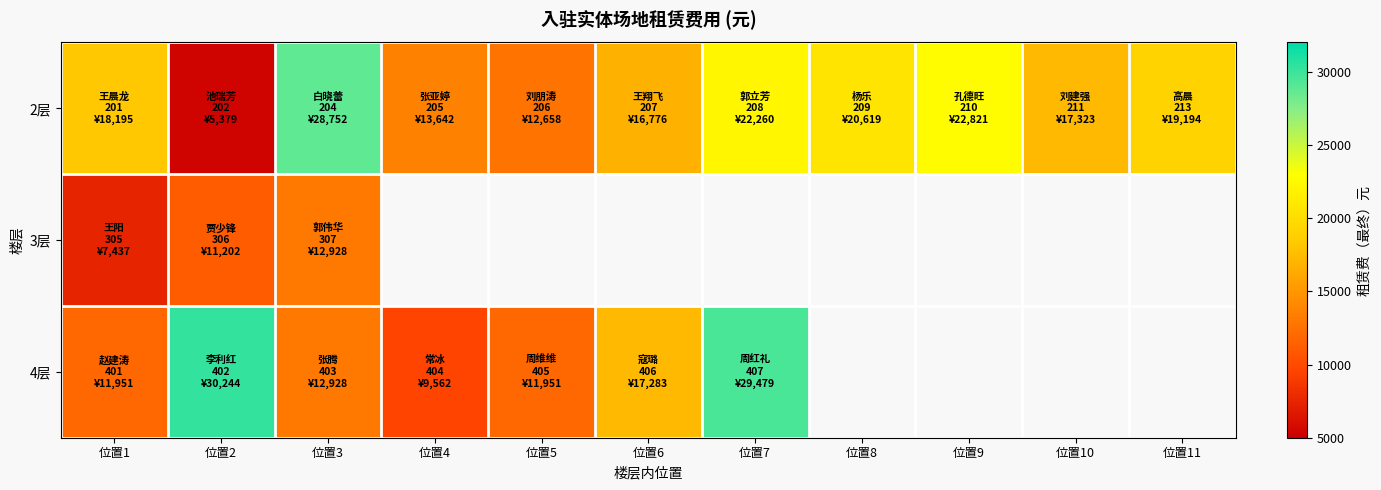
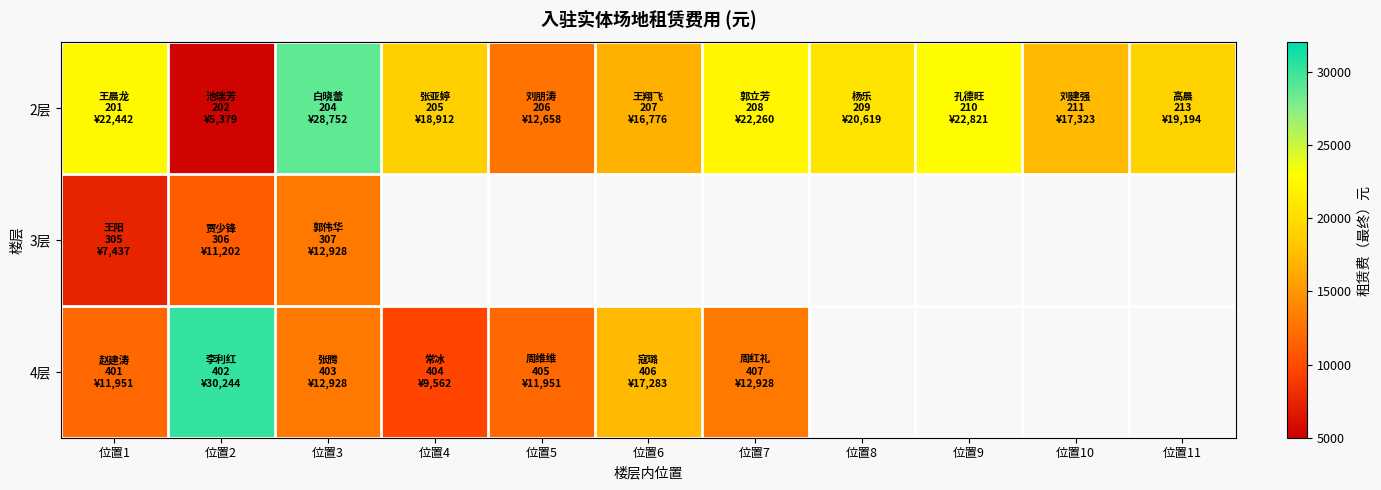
  {
    "2层": {
-     "位置1": "¥18,195",
-     "位置4": "¥13,642"
+     "位置1": "¥22,442",
+     "位置4": "¥18,912"
    },
    "4层": {
-     "位置7": "¥29,479"
+     "位置7": "¥12,928"
    }
  }
